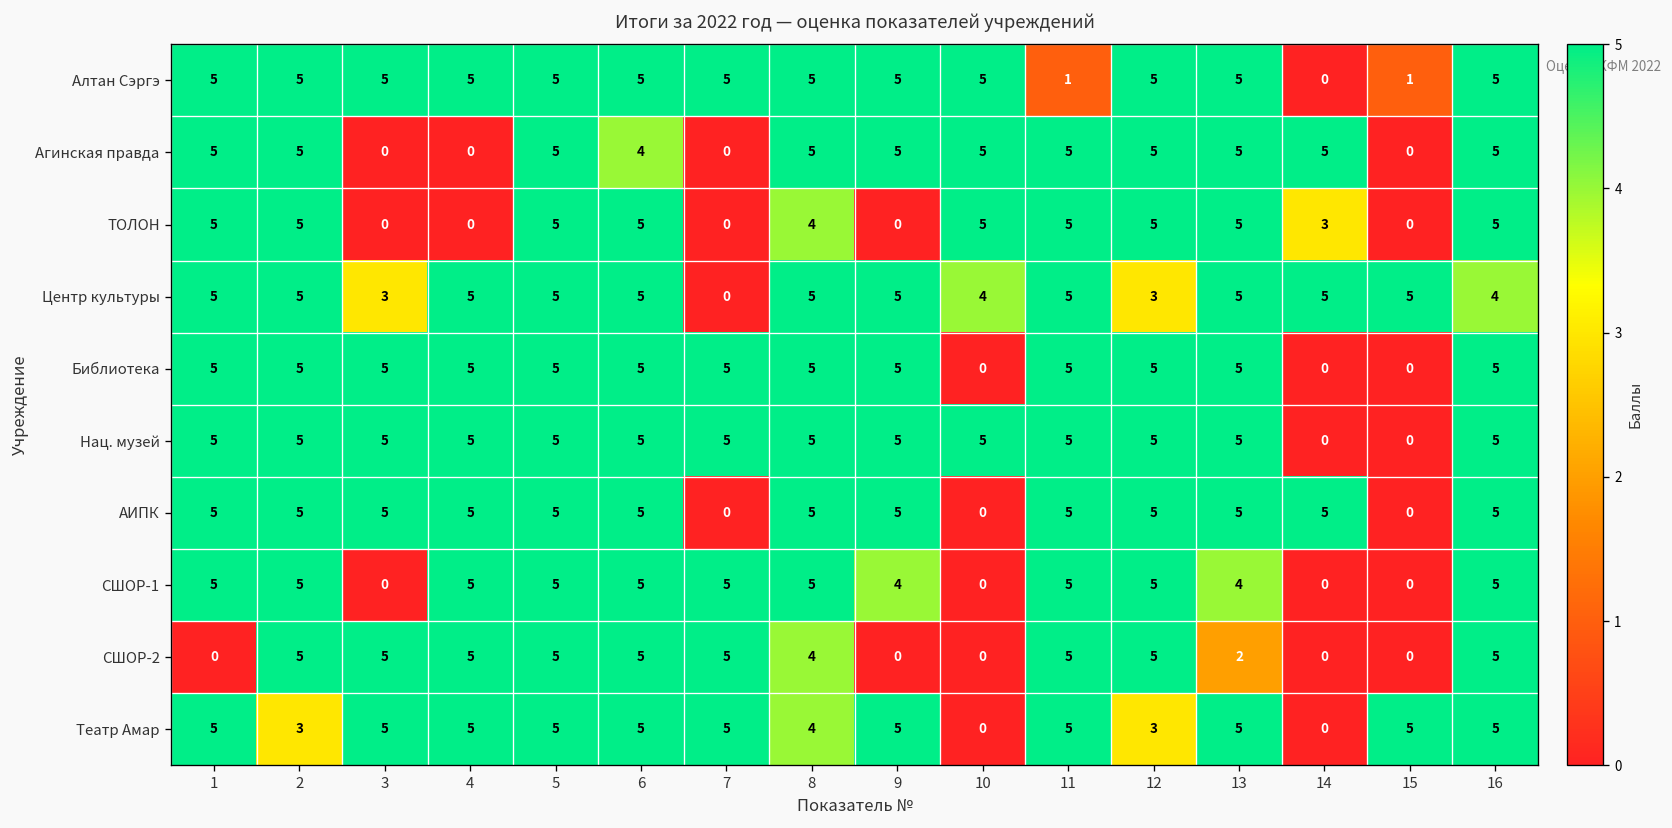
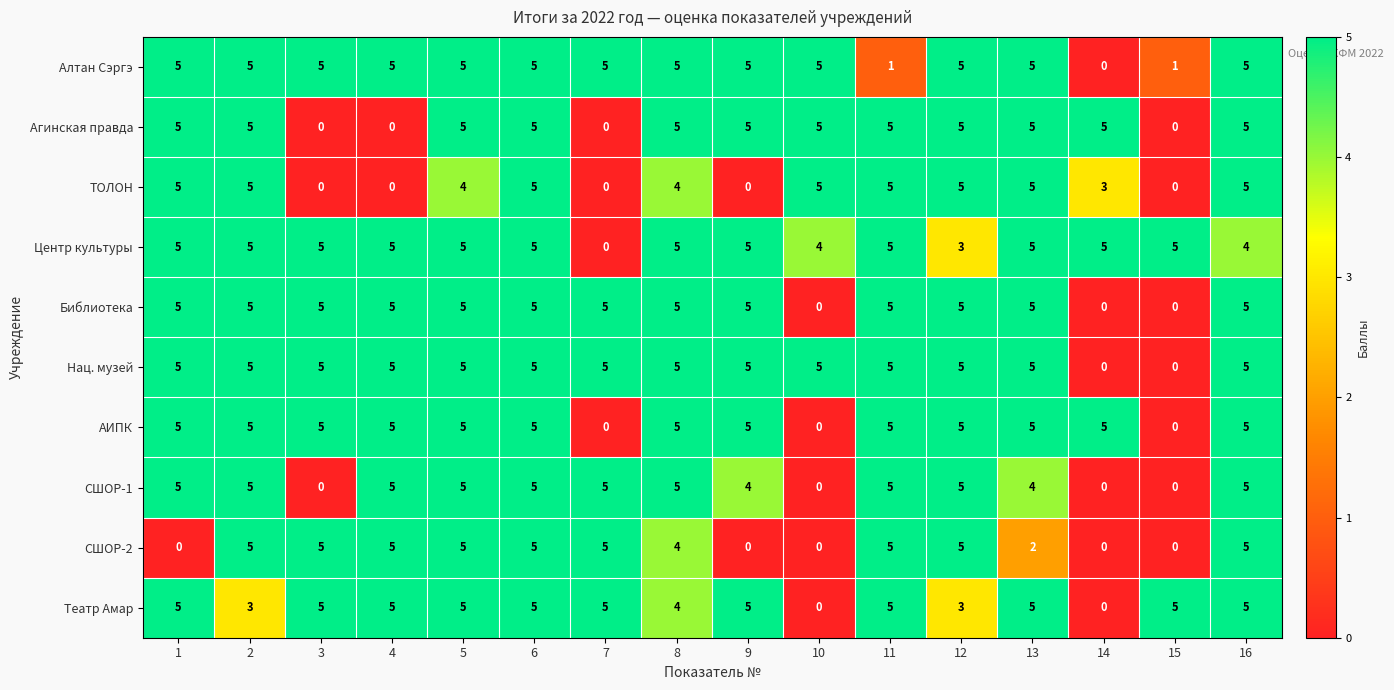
  {
    "Алтан Сэргэ": {
      "1": 5,
      "2": 5,
      "3": 5,
      "4": 5,
      "5": 5,
      "6": 5,
      "7": 5,
      "8": 5,
      "9": 5,
      "10": 5,
      "11": 1,
      "12": 5,
      "13": 5,
      "14": 0,
      "15": 1,
      "16": 5
    },
    "Агинская правда": {
      "1": 5,
      "2": 5,
      "3": 0,
      "4": 0,
      "5": 5,
-     "6": 4,
+     "6": 5,
      "7": 0,
      "8": 5,
      "9": 5,
      "10": 5,
      "11": 5,
      "12": 5,
      "13": 5,
      "14": 5,
      "15": 0,
      "16": 5
    },
    "ТОЛОН": {
      "1": 5,
      "2": 5,
      "3": 0,
      "4": 0,
-     "5": 5,
+     "5": 4,
      "6": 5,
      "7": 0,
      "8": 4,
      "9": 0,
      "10": 5,
      "11": 5,
      "12": 5,
      "13": 5,
      "14": 3,
      "15": 0,
      "16": 5
    },
    "Центр культуры": {
      "1": 5,
      "2": 5,
-     "3": 3,
+     "3": 5,
      "4": 5,
      "5": 5,
      "6": 5,
      "7": 0,
      "8": 5,
      "9": 5,
      "10": 4,
      "11": 5,
      "12": 3,
      "13": 5,
      "14": 5,
      "15": 5,
      "16": 4
    },
    "Библиотека": {
      "1": 5,
      "2": 5,
      "3": 5,
      "4": 5,
      "5": 5,
      "6": 5,
      "7": 5,
      "8": 5,
      "9": 5,
      "10": 0,
      "11": 5,
      "12": 5,
      "13": 5,
      "14": 0,
      "15": 0,
      "16": 5
    },
    "Нац. музей": {
      "1": 5,
      "2": 5,
      "3": 5,
      "4": 5,
      "5": 5,
      "6": 5,
      "7": 5,
      "8": 5,
      "9": 5,
      "10": 5,
      "11": 5,
      "12": 5,
      "13": 5,
      "14": 0,
      "15": 0,
      "16": 5
    },
    "АИПК": {
      "1": 5,
      "2": 5,
      "3": 5,
      "4": 5,
      "5": 5,
      "6": 5,
      "7": 0,
      "8": 5,
      "9": 5,
      "10": 0,
      "11": 5,
      "12": 5,
      "13": 5,
      "14": 5,
      "15": 0,
      "16": 5
    },
    "СШОР-1": {
      "1": 5,
      "2": 5,
      "3": 0,
      "4": 5,
      "5": 5,
      "6": 5,
      "7": 5,
      "8": 5,
      "9": 4,
      "10": 0,
      "11": 5,
      "12": 5,
      "13": 4,
      "14": 0,
      "15": 0,
      "16": 5
    },
    "СШОР-2": {
      "1": 0,
      "2": 5,
      "3": 5,
      "4": 5,
      "5": 5,
      "6": 5,
      "7": 5,
      "8": 4,
      "9": 0,
      "10": 0,
      "11": 5,
      "12": 5,
      "13": 2,
      "14": 0,
      "15": 0,
      "16": 5
    },
    "Театр Амар": {
      "1": 5,
      "2": 3,
      "3": 5,
      "4": 5,
      "5": 5,
      "6": 5,
      "7": 5,
      "8": 4,
      "9": 5,
      "10": 0,
      "11": 5,
      "12": 3,
      "13": 5,
      "14": 0,
      "15": 5,
      "16": 5
    }
  }
